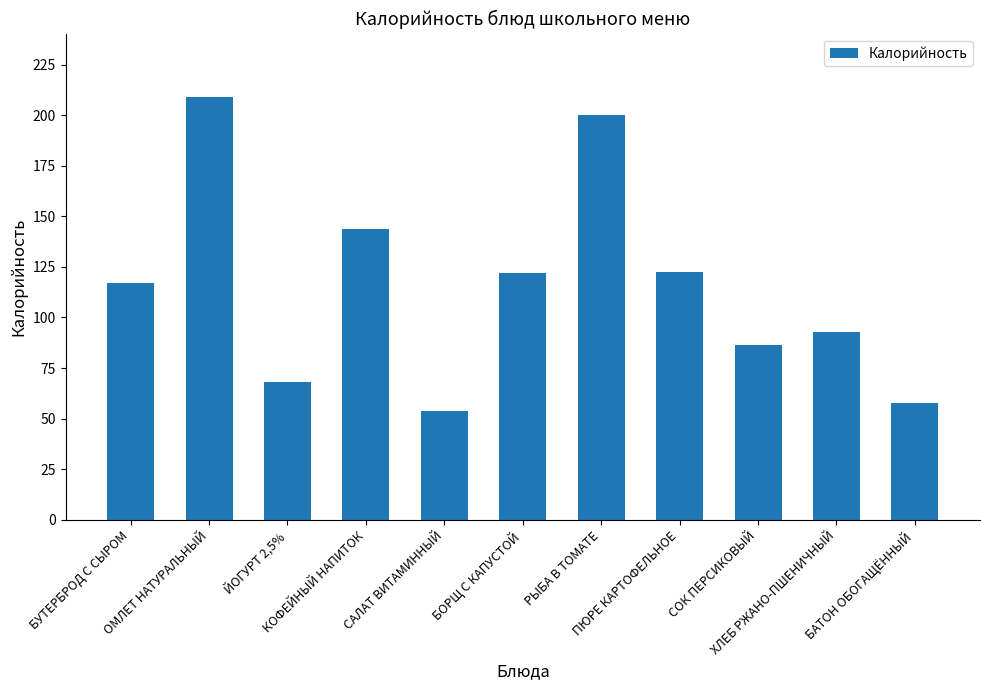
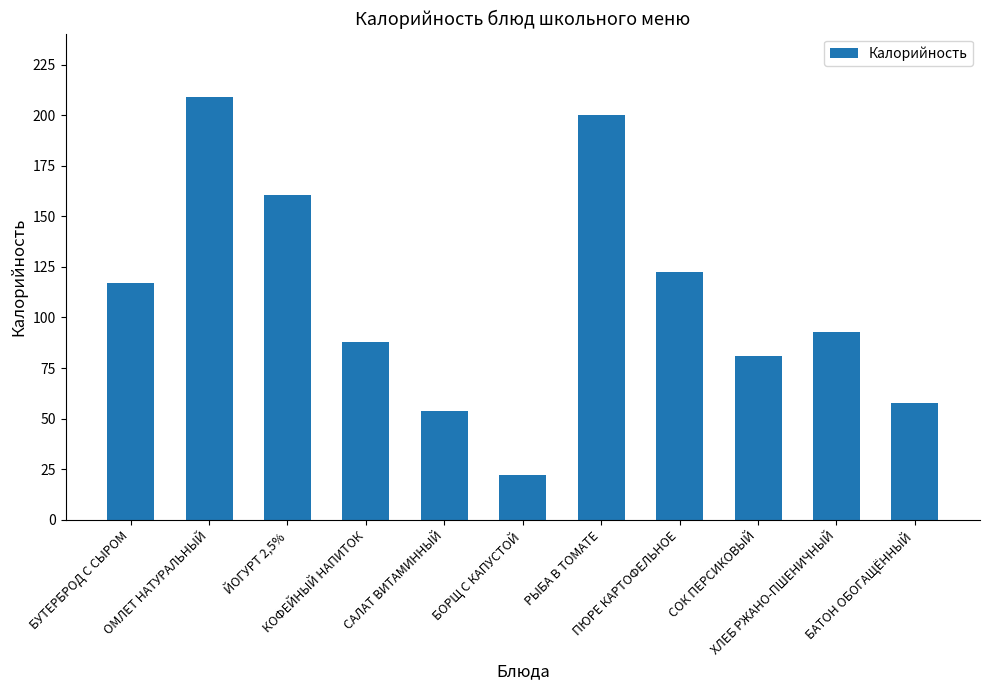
  {
    "БУТЕРБРОД С СЫРОМ": 117,
    "ОМЛЕТ НАТУРАЛЬНЫЙ": 209,
-   "ЙОГУРТ 2,5%": 68,
-   "КОФЕЙНЫЙ НАПИТОК": 144,
+   "ЙОГУРТ 2,5%": 161,
+   "КОФЕЙНЫЙ НАПИТОК": 88,
    "САЛАТ ВИТАМИННЫЙ": 54,
-   "БОРЩ С КАПУСТОЙ": 122,
+   "БОРЩ С КАПУСТОЙ": 22,
    "РЫБА В ТОМАТЕ": 200,
    "ПЮРЕ КАРТОФЕЛЬНОЕ": 123,
-   "СОК ПЕРСИКОВЫЙ": 87,
+   "СОК ПЕРСИКОВЫЙ": 81,
    "ХЛЕБ РЖАНО-ПШЕНИЧНЫЙ": 93,
    "БАТОН ОБОГАЩЁННЫЙ": 58
  }
